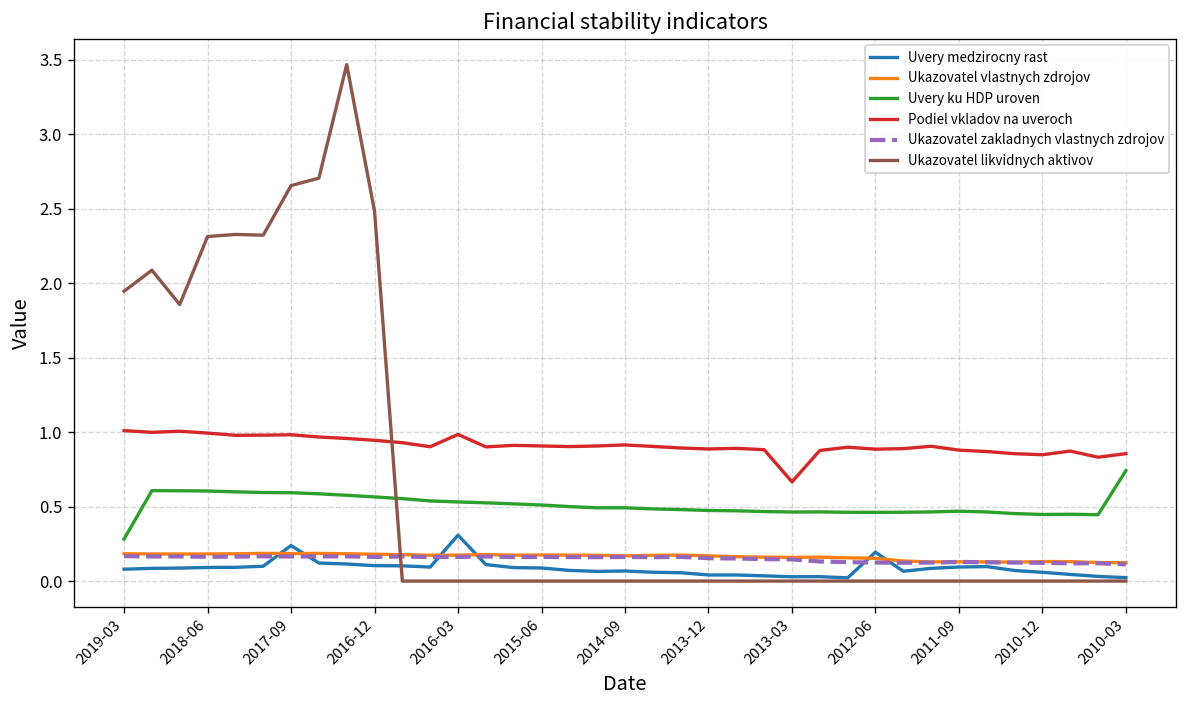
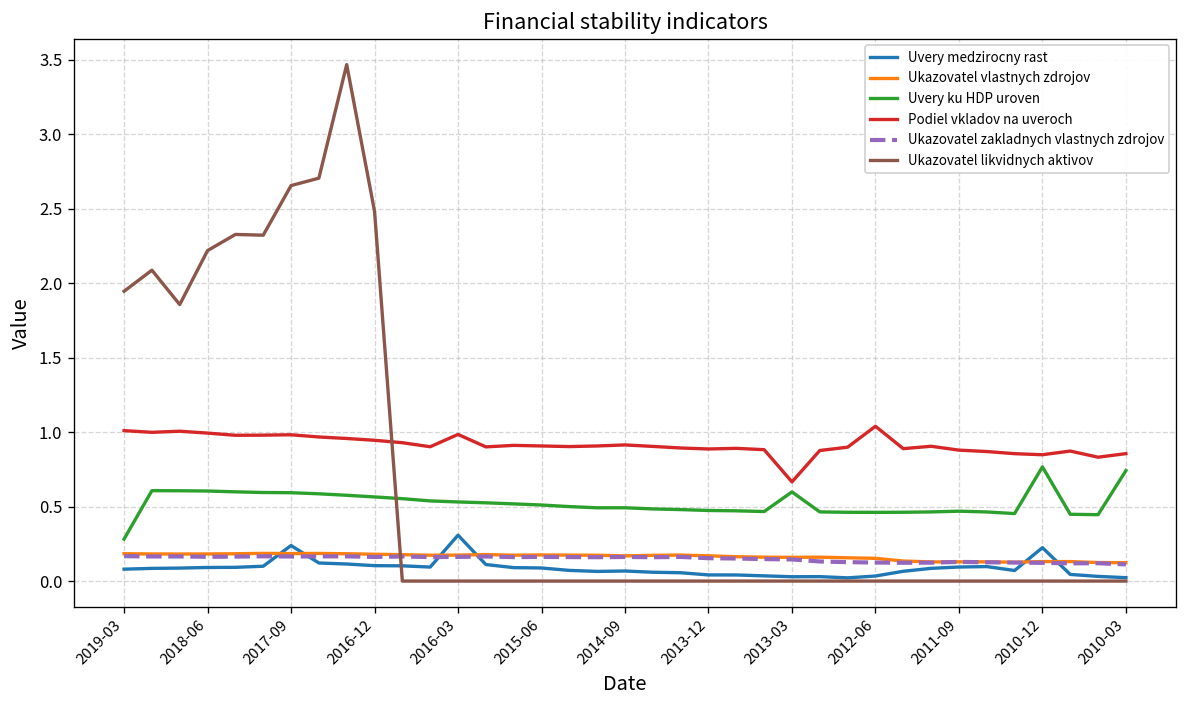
  {
    "Uvery medzirocny rast": {
      "2019-03": 0.08,
      "2018-06": 0.09,
      "2017-09": 0.24,
      "2016-12": 0.10,
      "2016-03": 0.31,
      "2015-06": 0.09,
      "2014-09": 0.07,
      "2013-12": 0.04,
      "2013-03": 0.03,
-     "2012-06": 0.19,
+     "2012-06": 0.03,
      "2011-09": 0.09,
-     "2010-12": 0.06,
+     "2010-12": 0.22,
      "2010-03": 0.02
    },
    "Ukazovatel vlastnych zdrojov": {
      "2012-06": 0.15
    },
    "Uvery ku HDP uroven": {
      "2019-03": 0.28,
      "2018-06": 0.60,
      "2017-09": 0.59,
      "2016-12": 0.56,
      "2016-03": 0.53,
      "2015-06": 0.51,
      "2014-09": 0.49,
      "2013-12": 0.47,
-     "2013-03": 0.46,
+     "2013-03": 0.60,
      "2012-06": 0.46,
      "2011-09": 0.47,
-     "2010-12": 0.45,
+     "2010-12": 0.77,
      "2010-03": 0.74
    },
    "Podiel vkladov na uveroch": {
      "2019-03": 1.01,
      "2018-06": 0.99,
      "2017-09": 0.98,
      "2016-12": 0.95,
      "2016-03": 0.98,
      "2015-06": 0.91,
      "2014-09": 0.91,
      "2013-12": 0.89,
      "2013-03": 0.67,
-     "2012-06": 0.89,
+     "2012-06": 1.04,
      "2011-09": 0.88,
      "2010-12": 0.85,
      "2010-03": 0.86
    },
    "Ukazovatel zakladnych vlastnych zdrojov": {
      "2012-06": 0.12
    },
    "Ukazovatel likvidnych aktivov": {
      "2019-03": 1.95,
-     "2018-06": 2.31,
+     "2018-06": 2.22,
      "2017-09": 2.65,
      "2016-12": 2.48,
      "2016-03": 0.00,
      "2015-06": 0.00,
      "2014-09": 0.00,
      "2013-12": 0.00,
      "2013-03": 0.00,
      "2012-06": 0.00,
      "2011-09": 0.00,
      "2010-12": 0.00,
      "2010-03": 0.00
    }
  }
